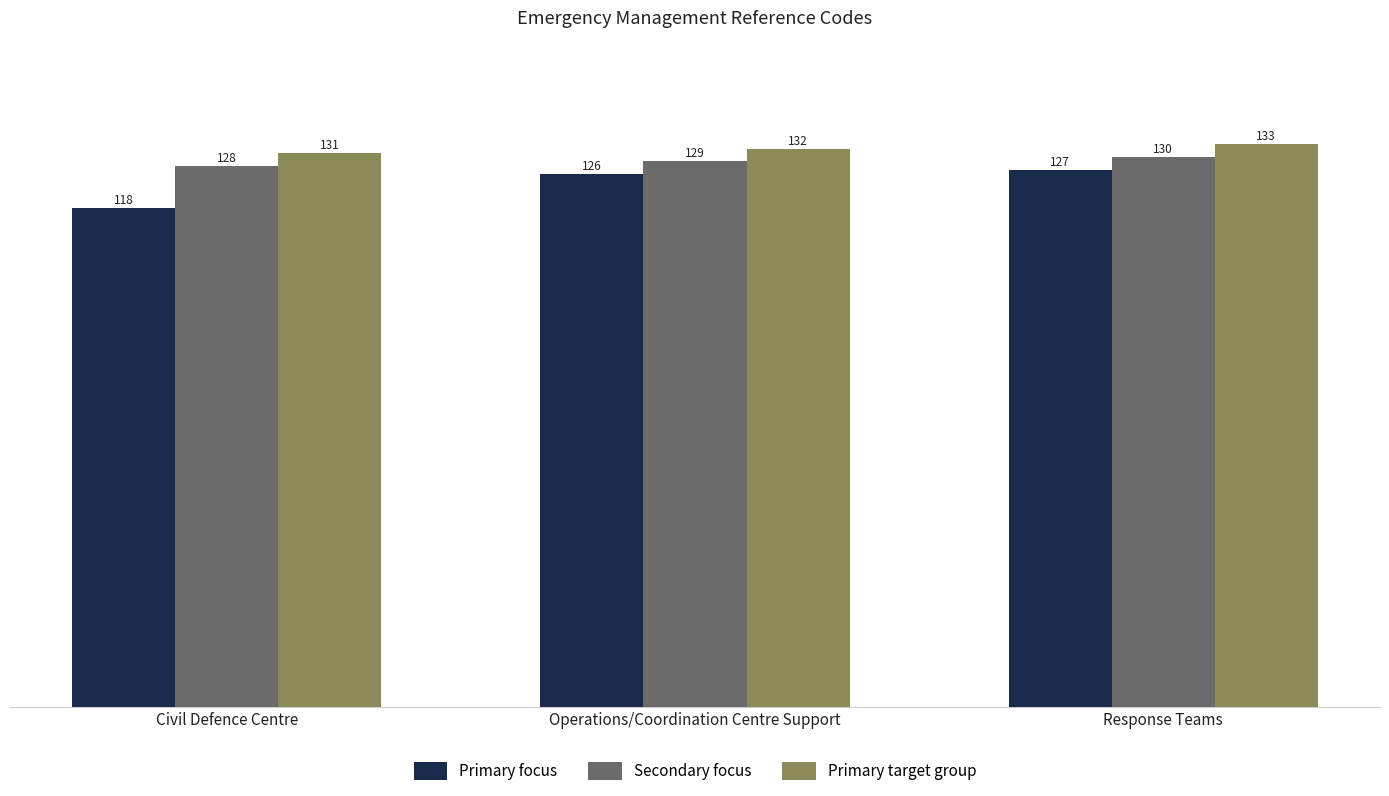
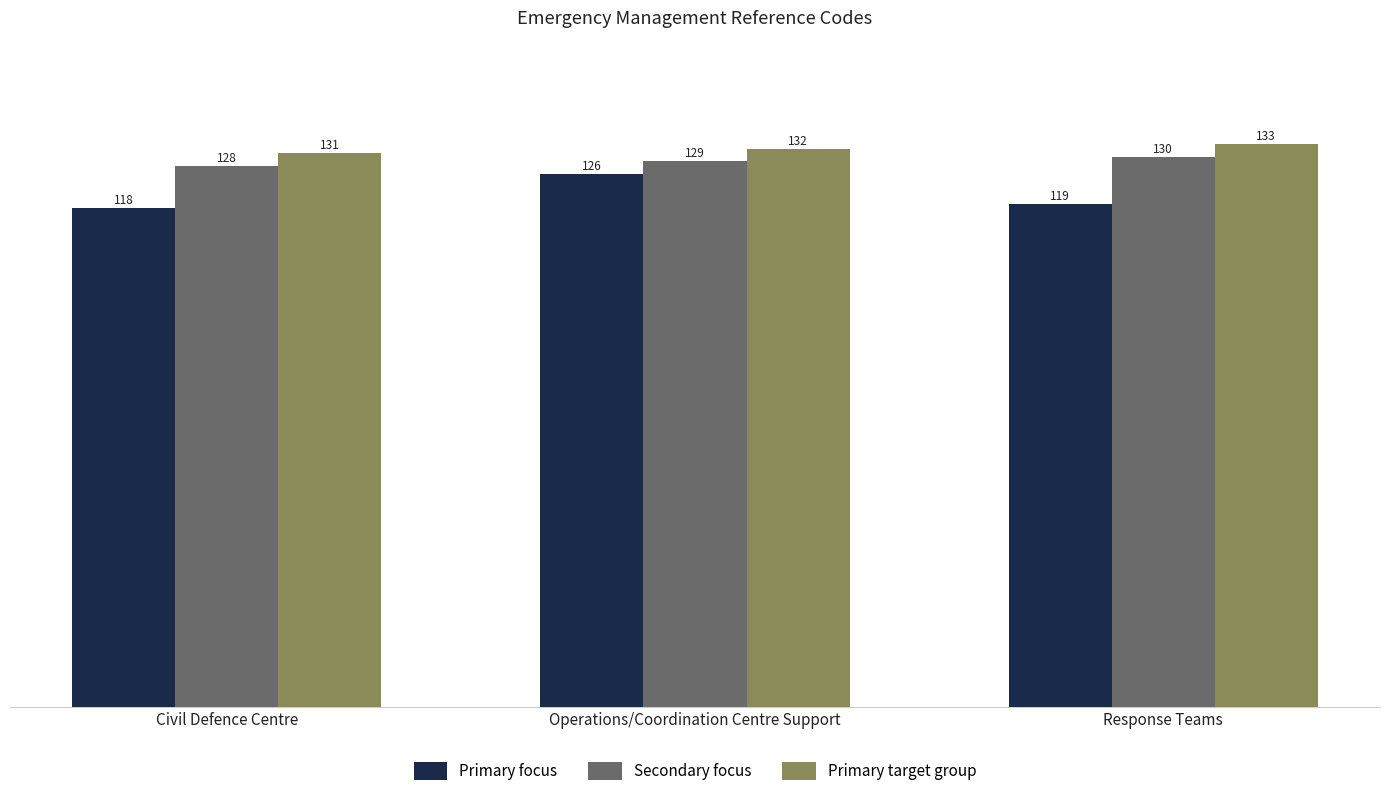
  {
    "Primary focus": {
      "Civil Defence Centre": 118,
      "Operations/Coordination Centre Support": 126,
-     "Response Teams": 127
+     "Response Teams": 119
    }
  }
